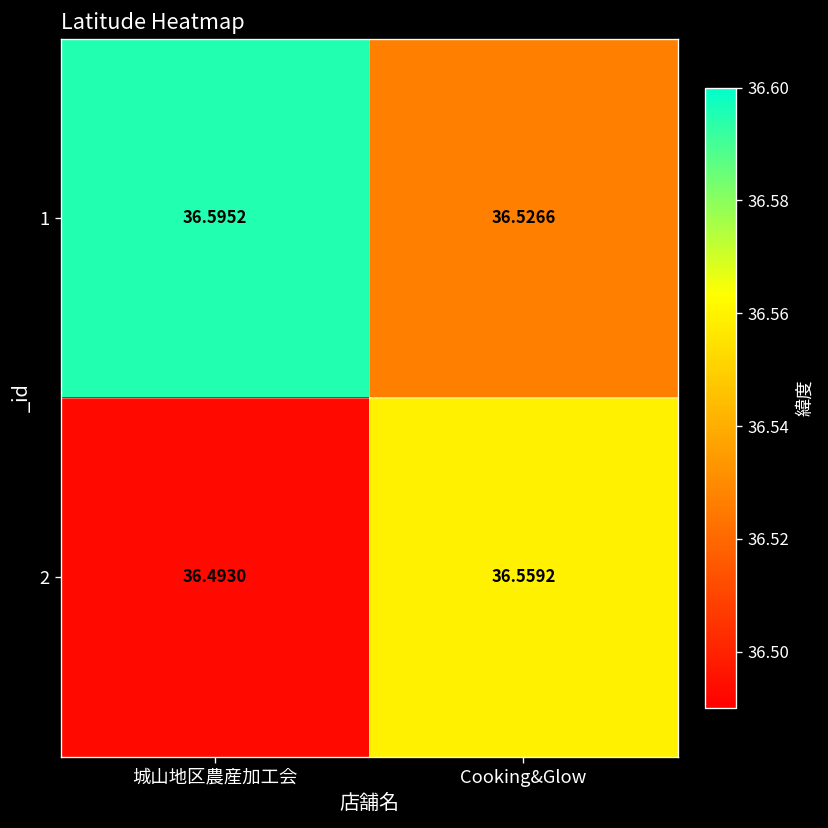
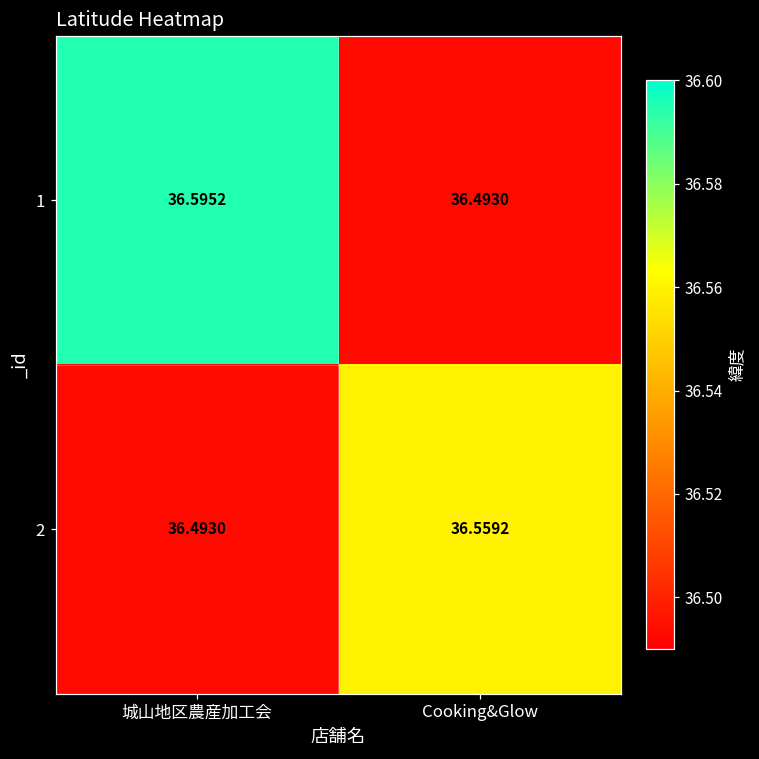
  {
    "1": {
      "城山地区農産加工会": 36.5952,
-     "Cooking&Glow": 36.5266
+     "Cooking&Glow": 36.4930
    },
    "2": {
      "城山地区農産加工会": 36.4930,
      "Cooking&Glow": 36.5592
    }
  }
